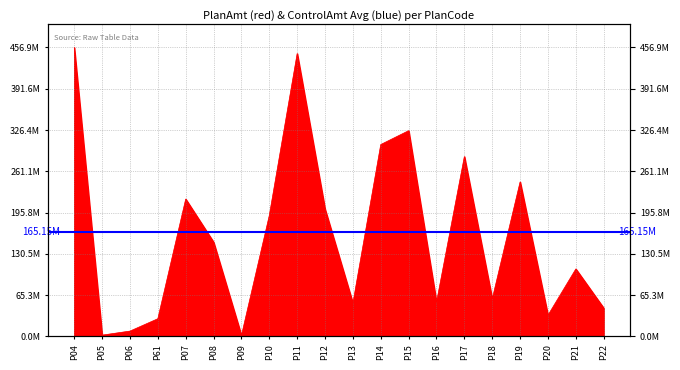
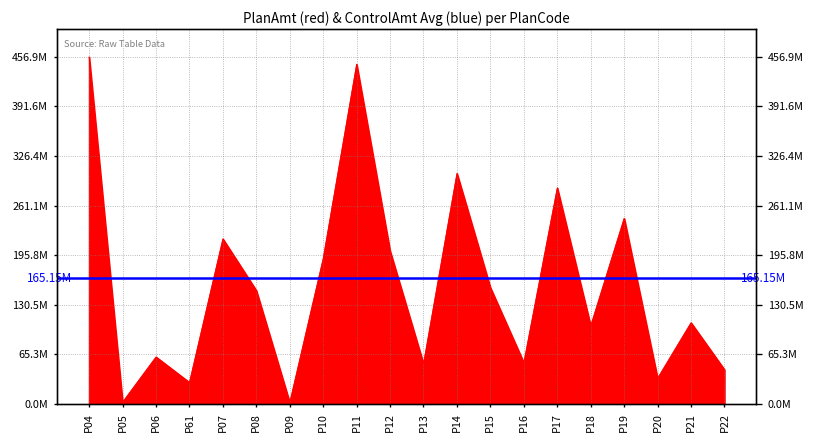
  {
    "P04": 460000000,
    "P05": 0,
-   "P06": 10000000,
+   "P06": 60000000,
    "P61": 30000000,
    "P07": 220000000,
    "P08": 150000000,
    "P09": 0,
    "P10": 190000000,
    "P11": 450000000,
    "P12": 200000000,
    "P13": 50000000,
    "P14": 300000000,
-   "P15": 330000000,
+   "P15": 150000000,
    "P16": 50000000,
    "P17": 280000000,
-   "P18": 60000000,
+   "P18": 100000000,
    "P19": 240000000,
    "P20": 30000000,
    "P21": 110000000,
    "P22": 40000000
  }
